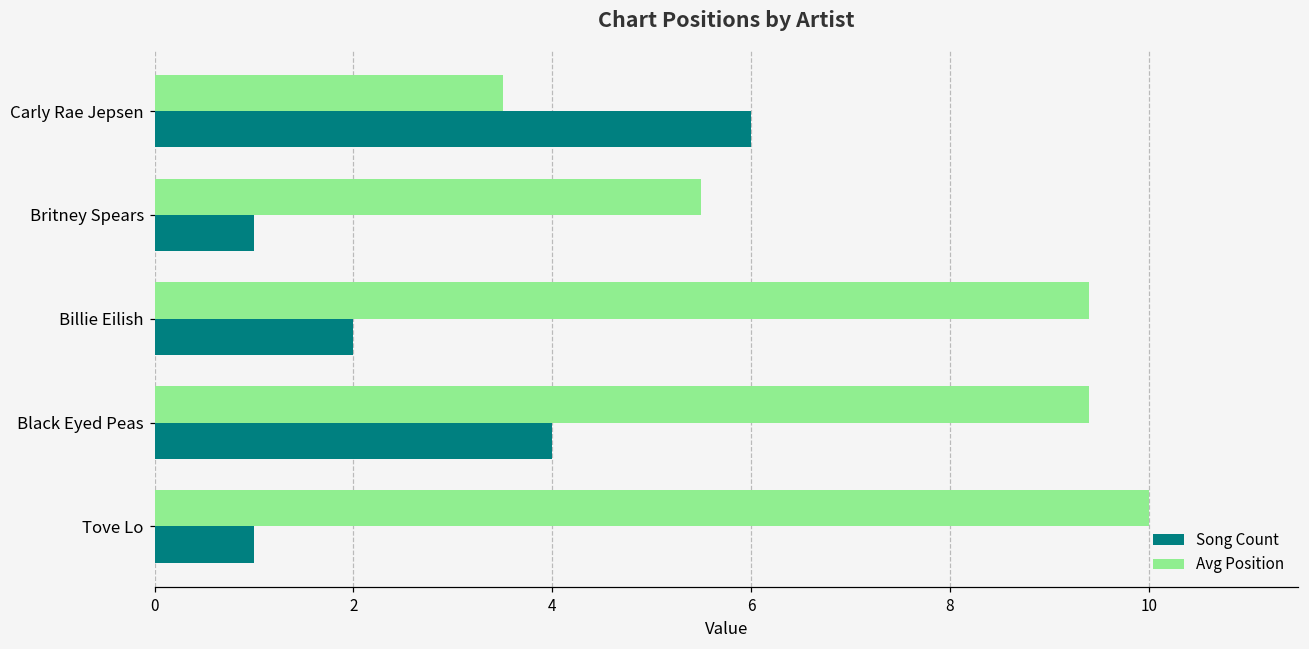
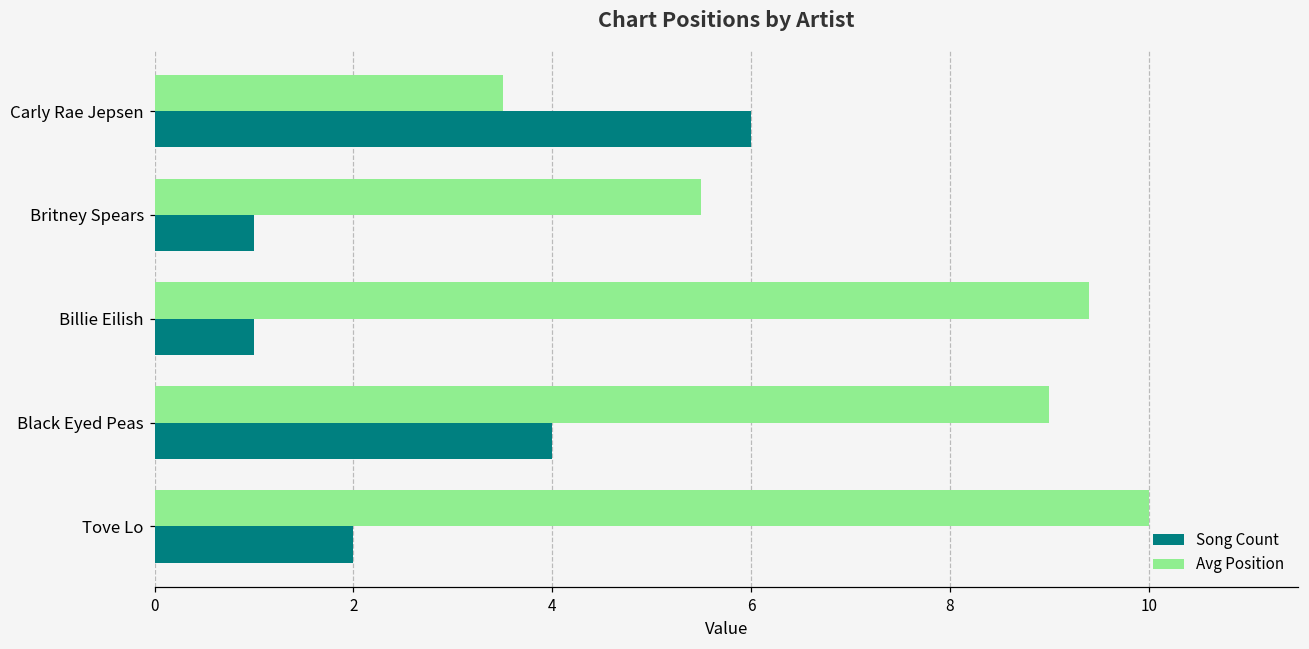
  {
    "Song Count": {
      "Carly Rae Jepsen": 6,
      "Britney Spears": 1,
-     "Billie Eilish": 2,
+     "Billie Eilish": 1,
      "Black Eyed Peas": 4,
-     "Tove Lo": 1
+     "Tove Lo": 2
    },
    "Avg Position": {
      "Carly Rae Jepsen": 3.5,
      "Britney Spears": 5.5,
      "Billie Eilish": 9.4,
-     "Black Eyed Peas": 9.4,
+     "Black Eyed Peas": 9.0,
      "Tove Lo": 10.0
    }
  }
